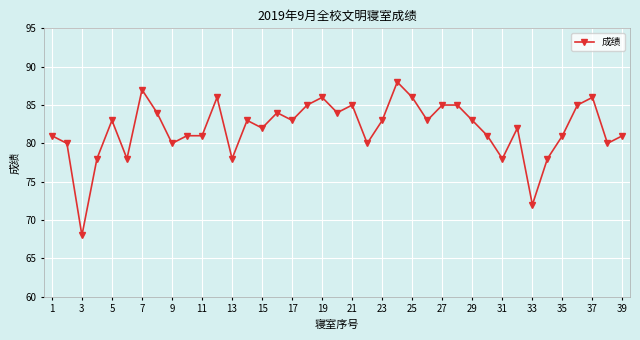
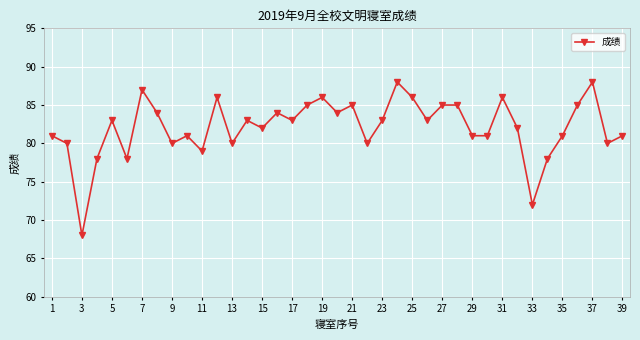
  {
    "1": 81,
    "3": 68,
    "5": 83,
    "7": 87,
    "9": 80,
-   "11": 81,
-   "13": 78,
+   "11": 79,
+   "13": 80,
    "15": 82,
    "17": 83,
    "19": 86,
    "21": 85,
    "23": 83,
    "25": 86,
    "27": 85,
-   "29": 83,
-   "31": 78,
+   "29": 81,
+   "31": 86,
    "33": 72,
    "35": 81,
-   "37": 86,
+   "37": 88,
    "39": 81
  }
